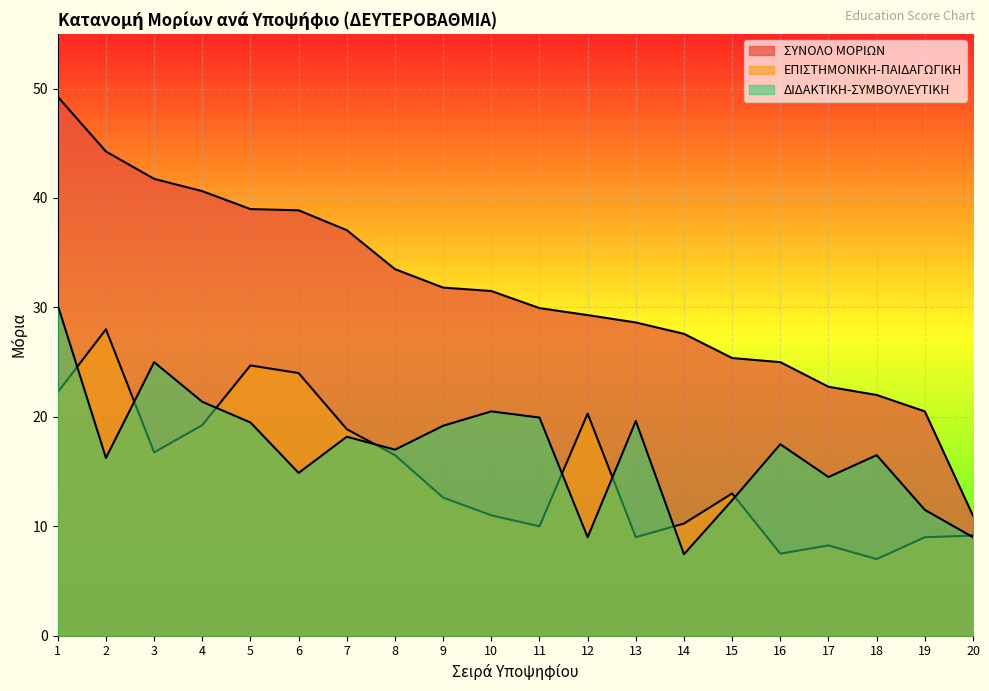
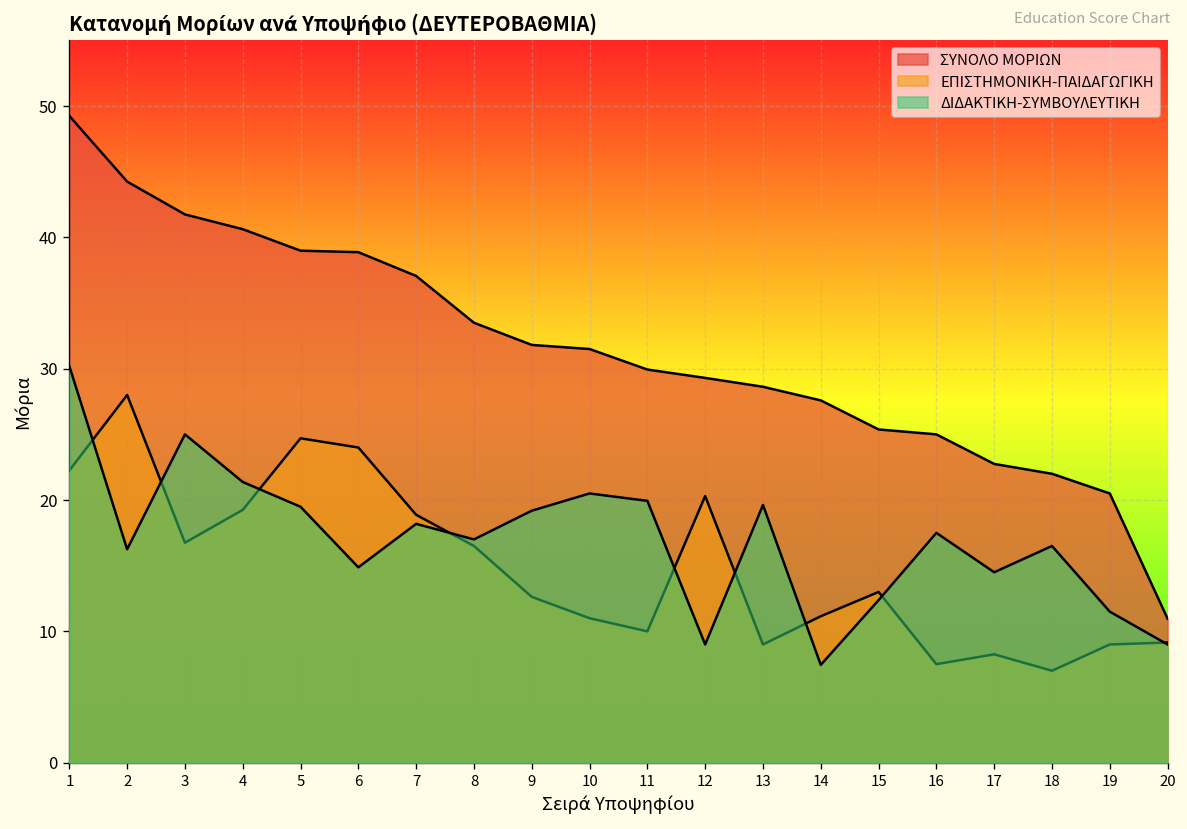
  {
    "ΣΥΝΟΛΟ ΜΟΡΙΩΝ": {
      "1": 49.3,
      "2": 44.3,
      "3": 41.8,
      "4": 40.6,
      "5": 39.0,
      "6": 38.9,
      "7": 37.1,
      "8": 33.5,
      "9": 31.8,
      "10": 31.5,
      "11": 29.9,
      "12": 29.3,
      "13": 28.6,
      "14": 27.6,
      "15": 25.4,
      "16": 25.0,
      "17": 22.8,
      "18": 22.0,
      "19": 20.5,
      "20": 11.0
    },
    "ΕΠΙΣΤΗΜΟΝΙΚΗ-ΠΑΙΔΑΓΩΓΙΚΗ": {
      "1": 22.3,
      "2": 28.0,
      "3": 16.8,
      "4": 19.3,
      "5": 24.7,
      "6": 24.0,
      "7": 18.9,
      "8": 16.5,
      "9": 12.6,
      "10": 11.0,
      "11": 10.0,
      "12": 20.3,
      "13": 9.0,
-     "14": 10.3,
+     "14": 11.2,
      "15": 13.0,
      "16": 7.5,
      "17": 8.3,
      "18": 7.0,
      "19": 9.0
    },
    "ΔΙΔΑΚΤΙΚΗ-ΣΥΜΒΟΥΛΕΥΤΙΚΗ": {
      "1": 30.2,
      "2": 16.3,
      "3": 25.0,
      "4": 21.4,
      "5": 19.5,
      "6": 14.9,
      "7": 18.2,
      "8": 17.0,
      "9": 19.2,
      "10": 20.5,
      "11": 19.9,
      "12": 9.0,
      "13": 19.6,
      "14": 7.4,
      "15": 12.4,
      "16": 17.5,
      "17": 14.5,
      "18": 16.5,
      "19": 11.5
    }
  }
